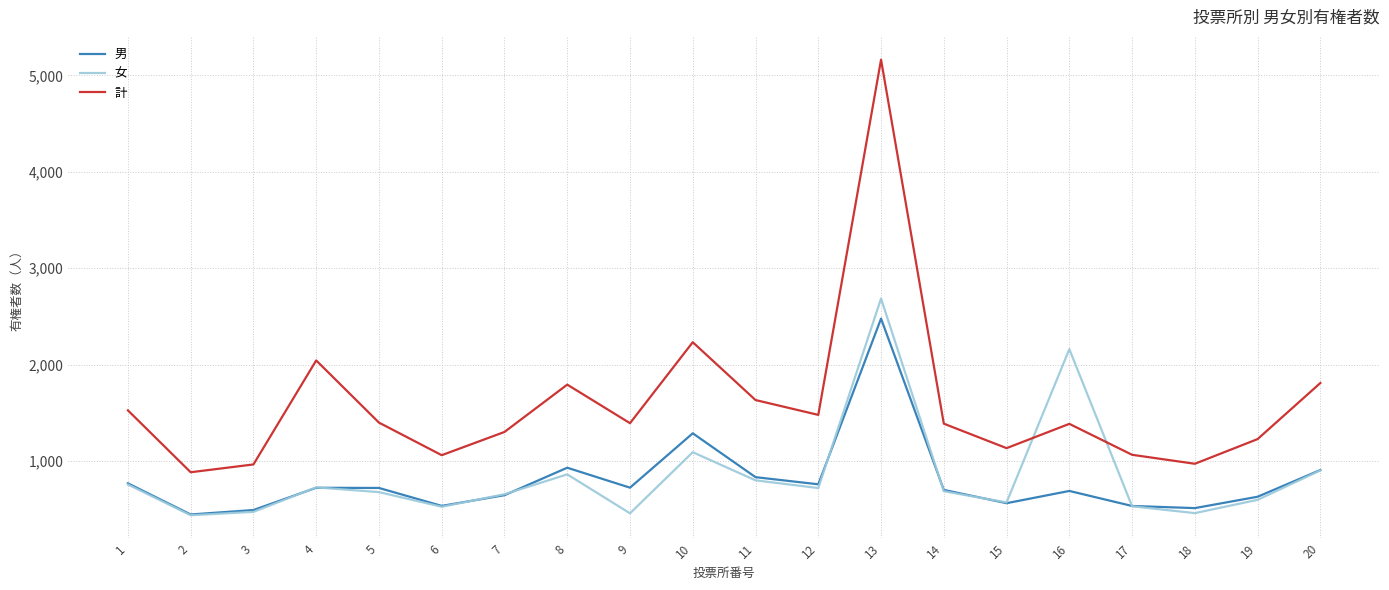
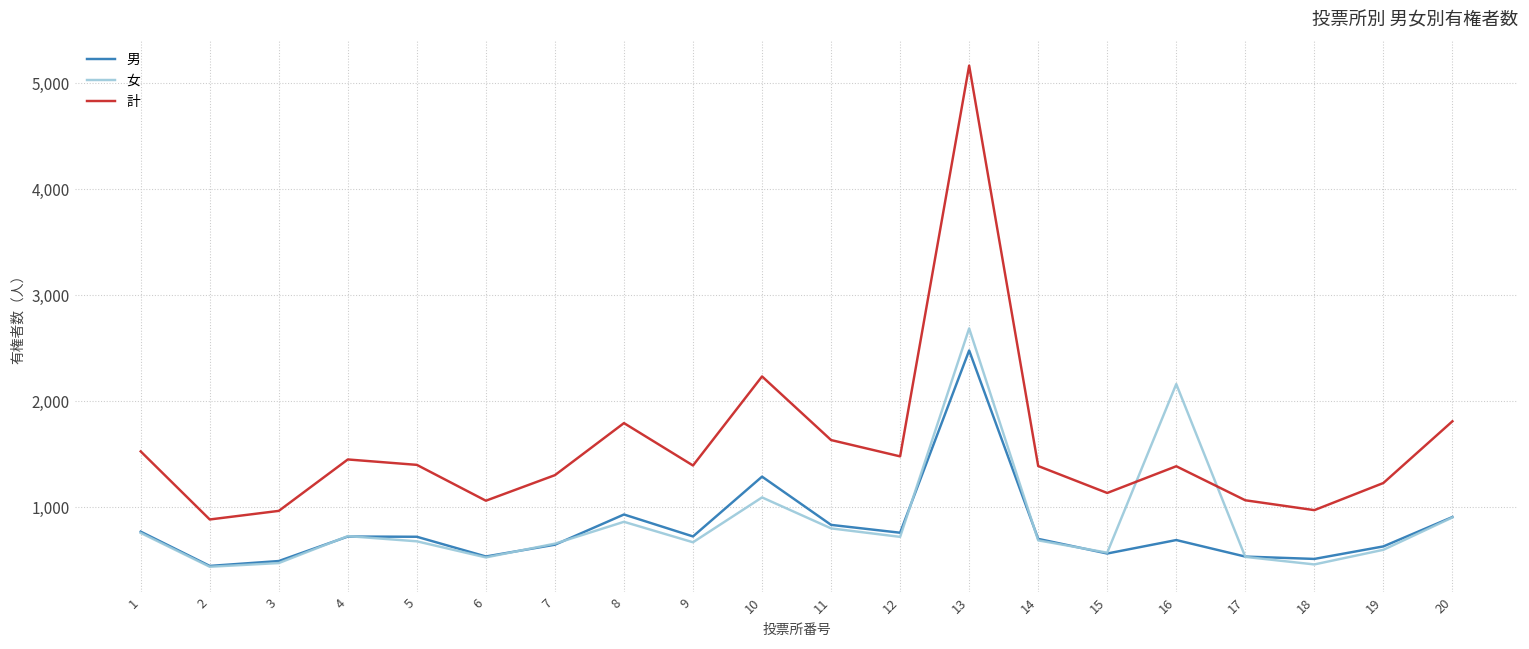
  {
    "男": {
      "5": "700",
      "8": "900",
      "9": "700",
      "10": "1,300",
      "11": "800",
      "12": "800",
      "13": "2,500",
      "16": "700",
      "18": "500",
      "19": "600"
    },
    "女": {
      "5": "700",
      "8": "900",
-     "9": "500",
+     "9": "700",
      "10": "1,100",
      "11": "800",
      "12": "700",
      "13": "2,700",
      "16": "2,200",
      "18": "500",
      "19": "600"
    },
    "計": {
      "1": "1,500",
      "2": "900",
      "3": "1,000",
-     "4": "2,000",
+     "4": "1,500",
      "5": "1,400",
      "6": "1,100",
      "7": "1,300",
      "8": "1,800",
      "9": "1,400",
      "10": "2,200",
      "11": "1,600",
      "12": "1,500",
      "13": "5,200",
      "14": "1,400",
      "15": "1,100",
      "16": "1,400",
      "17": "1,100",
      "18": "1,000",
      "19": "1,200",
      "20": "1,800"
    }
  }
